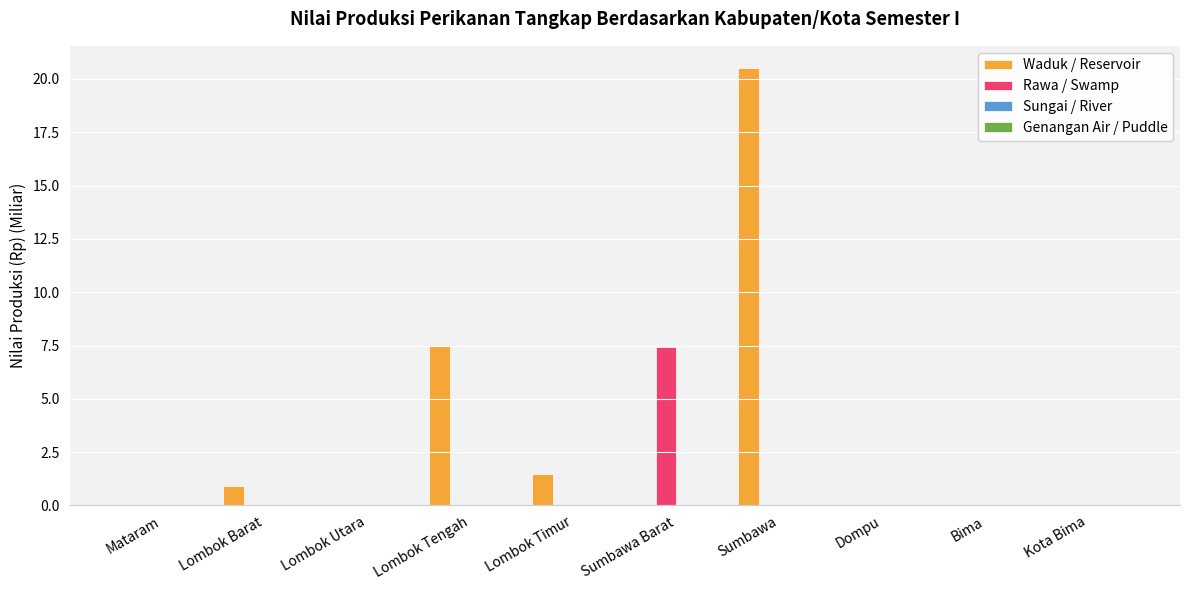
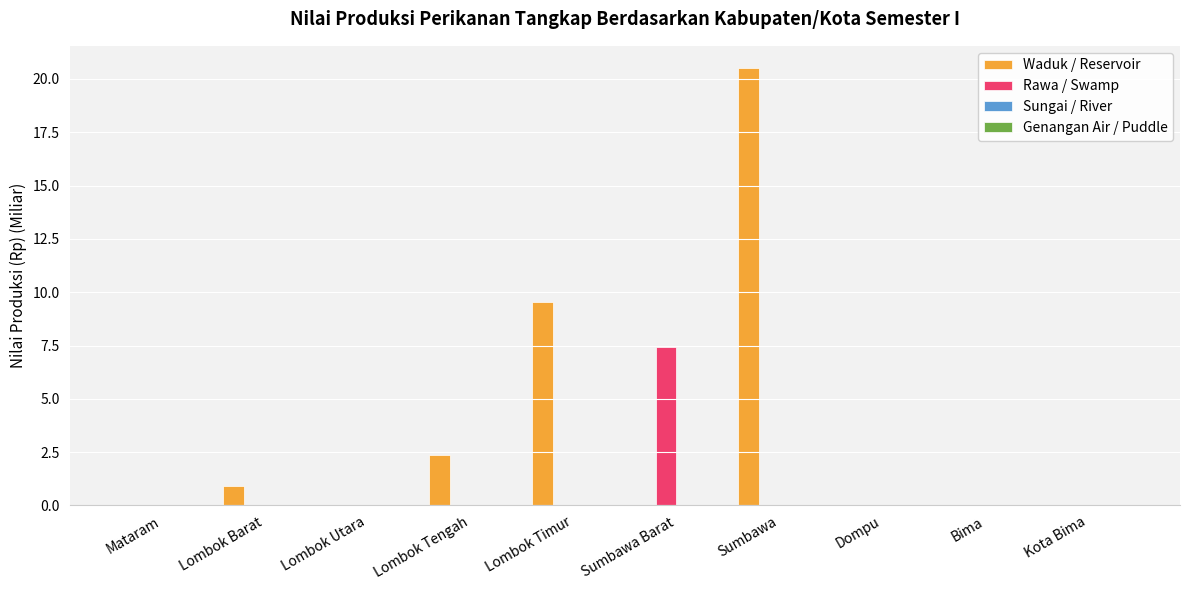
  {
    "Waduk / Reservoir": {
      "Mataram": 0.0,
      "Lombok Barat": 0.9,
      "Lombok Utara": 0.0,
-     "Lombok Tengah": 7.5,
-     "Lombok Timur": 1.5,
+     "Lombok Tengah": 2.4,
+     "Lombok Timur": 9.5,
      "Sumbawa Barat": 0.0,
      "Sumbawa": 20.5,
      "Dompu": 0.0,
      "Bima": 0.0,
      "Kota Bima": 0.0
    },
    "Rawa / Swamp": {
      "Mataram": 0.0,
      "Lombok Barat": 0.0,
      "Lombok Utara": 0.0,
      "Lombok Tengah": 0.0,
      "Lombok Timur": 0.0,
      "Sumbawa Barat": 7.4,
      "Sumbawa": 0.0,
      "Dompu": 0.0,
      "Bima": 0.0,
      "Kota Bima": 0.0
    },
    "Sungai / River": {
      "Mataram": 0.0,
      "Lombok Barat": 0.0,
      "Lombok Utara": 0.0,
      "Lombok Tengah": 0.0,
      "Lombok Timur": 0.0,
      "Sumbawa Barat": 0.0,
      "Sumbawa": 0.0,
      "Dompu": 0.0,
      "Bima": 0.0,
      "Kota Bima": 0.0
    },
    "Genangan Air / Puddle": {
      "Mataram": 0.0,
      "Lombok Barat": 0.0,
      "Lombok Utara": 0.0,
      "Lombok Tengah": 0.0,
      "Lombok Timur": 0.0,
      "Sumbawa Barat": 0.0,
      "Sumbawa": 0.0,
      "Dompu": 0.0,
      "Bima": 0.0,
      "Kota Bima": 0.0
    }
  }
